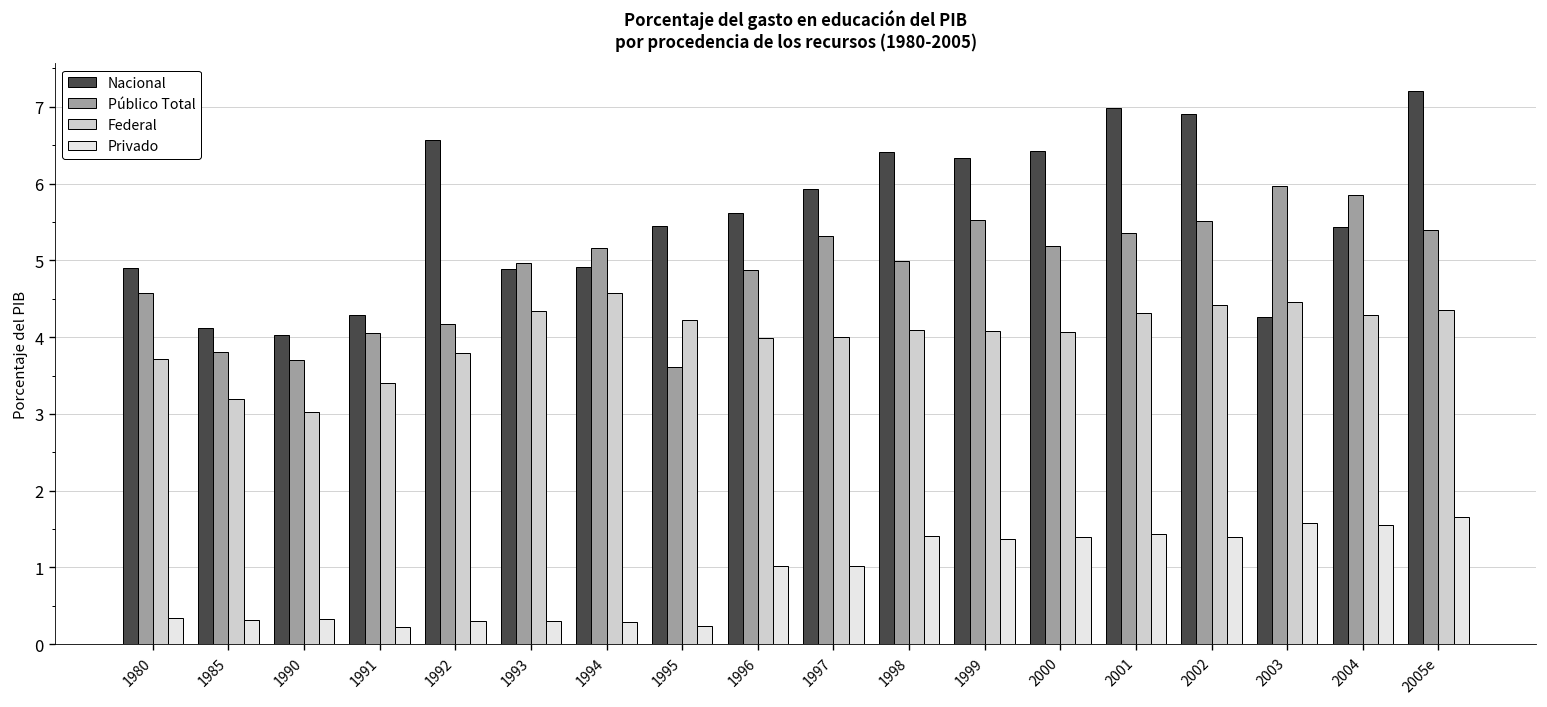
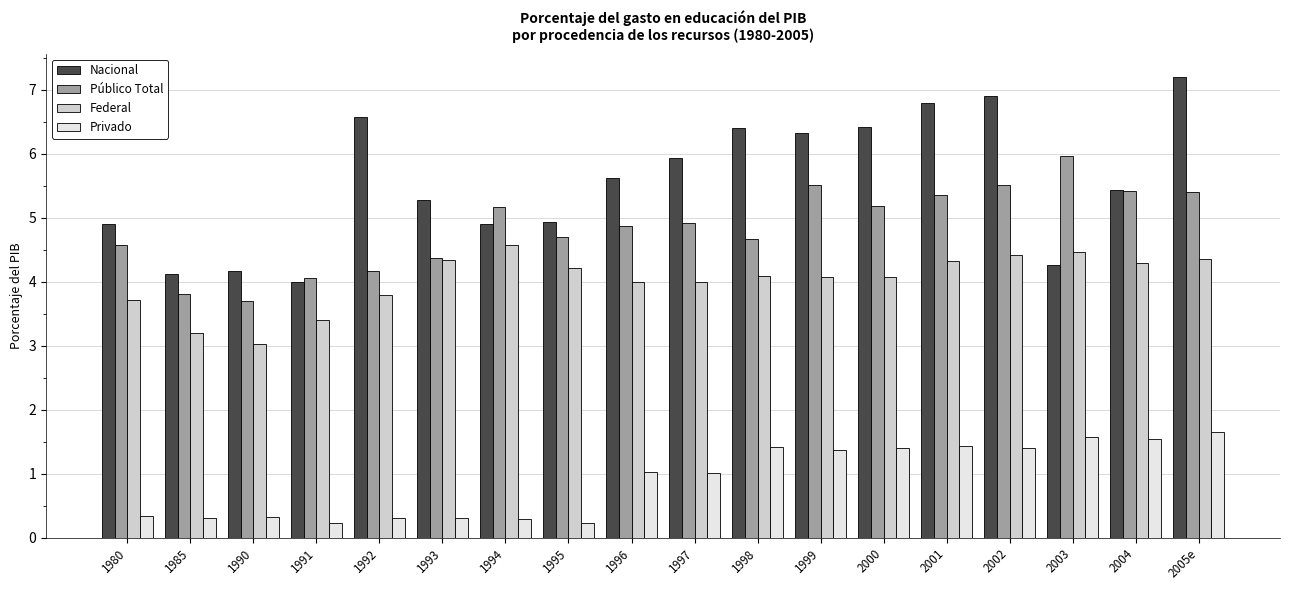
  {
    "Nacional": {
      "1980": 4.9,
      "1985": 4.1,
-     "1990": 4.0,
-     "1991": 4.3,
+     "1990": 4.2,
+     "1991": 4.0,
      "1992": 6.6,
-     "1993": 4.9,
+     "1993": 5.3,
      "1994": 4.9,
-     "1995": 5.4,
+     "1995": 4.9,
      "1996": 5.6,
      "1997": 5.9,
      "1998": 6.4,
      "1999": 6.3,
      "2000": 6.4,
-     "2001": 7.0,
+     "2001": 6.8,
      "2002": 6.9,
      "2003": 4.3,
      "2004": 5.4,
      "2005e": 7.2
    },
    "Público Total": {
      "1980": 4.6,
      "1985": 3.8,
      "1990": 3.7,
      "1991": 4.1,
      "1992": 4.2,
-     "1993": 5.0,
+     "1993": 4.4,
      "1994": 5.2,
-     "1995": 3.6,
+     "1995": 4.7,
      "1996": 4.9,
-     "1997": 5.3,
-     "1998": 5.0,
+     "1997": 4.9,
+     "1998": 4.7,
      "1999": 5.5,
      "2000": 5.2,
      "2001": 5.4,
      "2002": 5.5,
      "2003": 6.0,
-     "2004": 5.9,
+     "2004": 5.4,
      "2005e": 5.4
    }
  }
